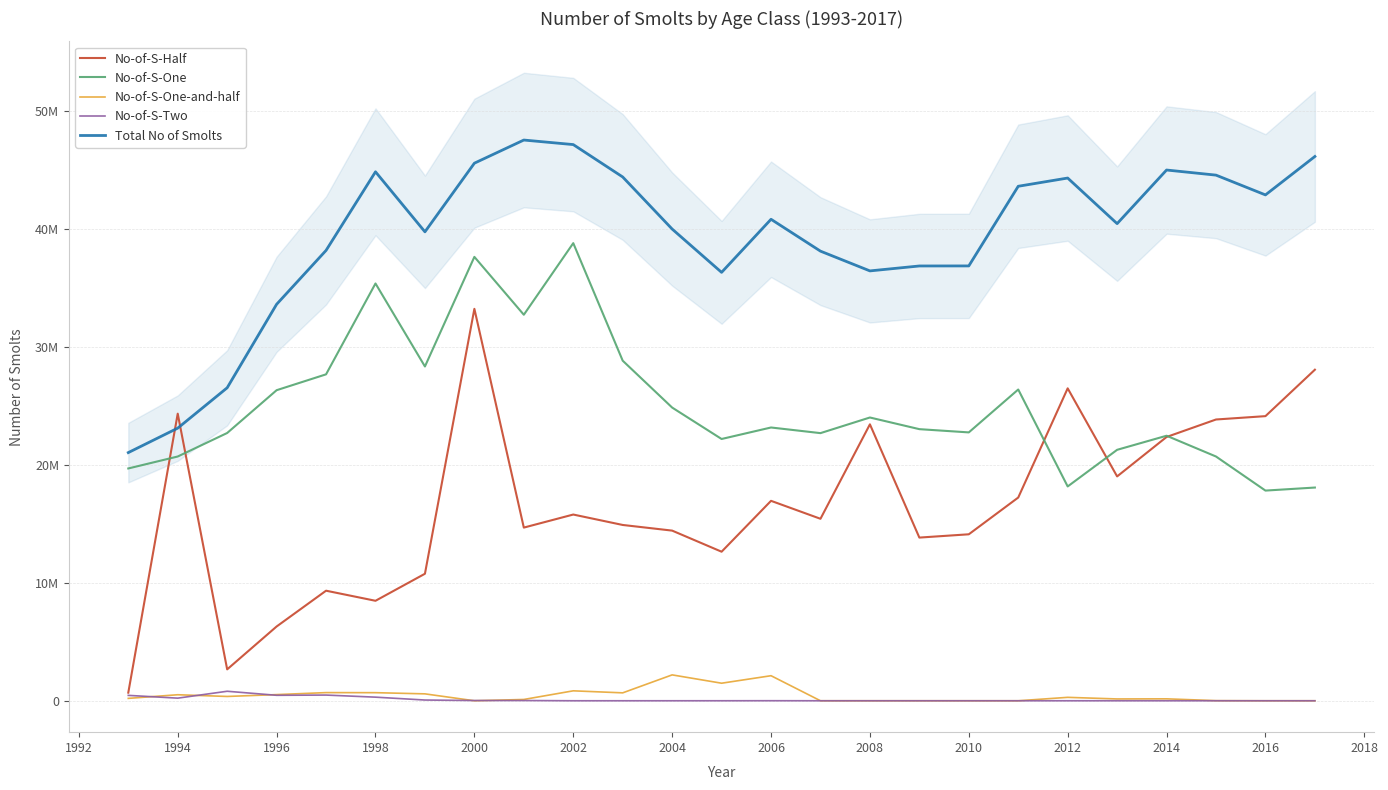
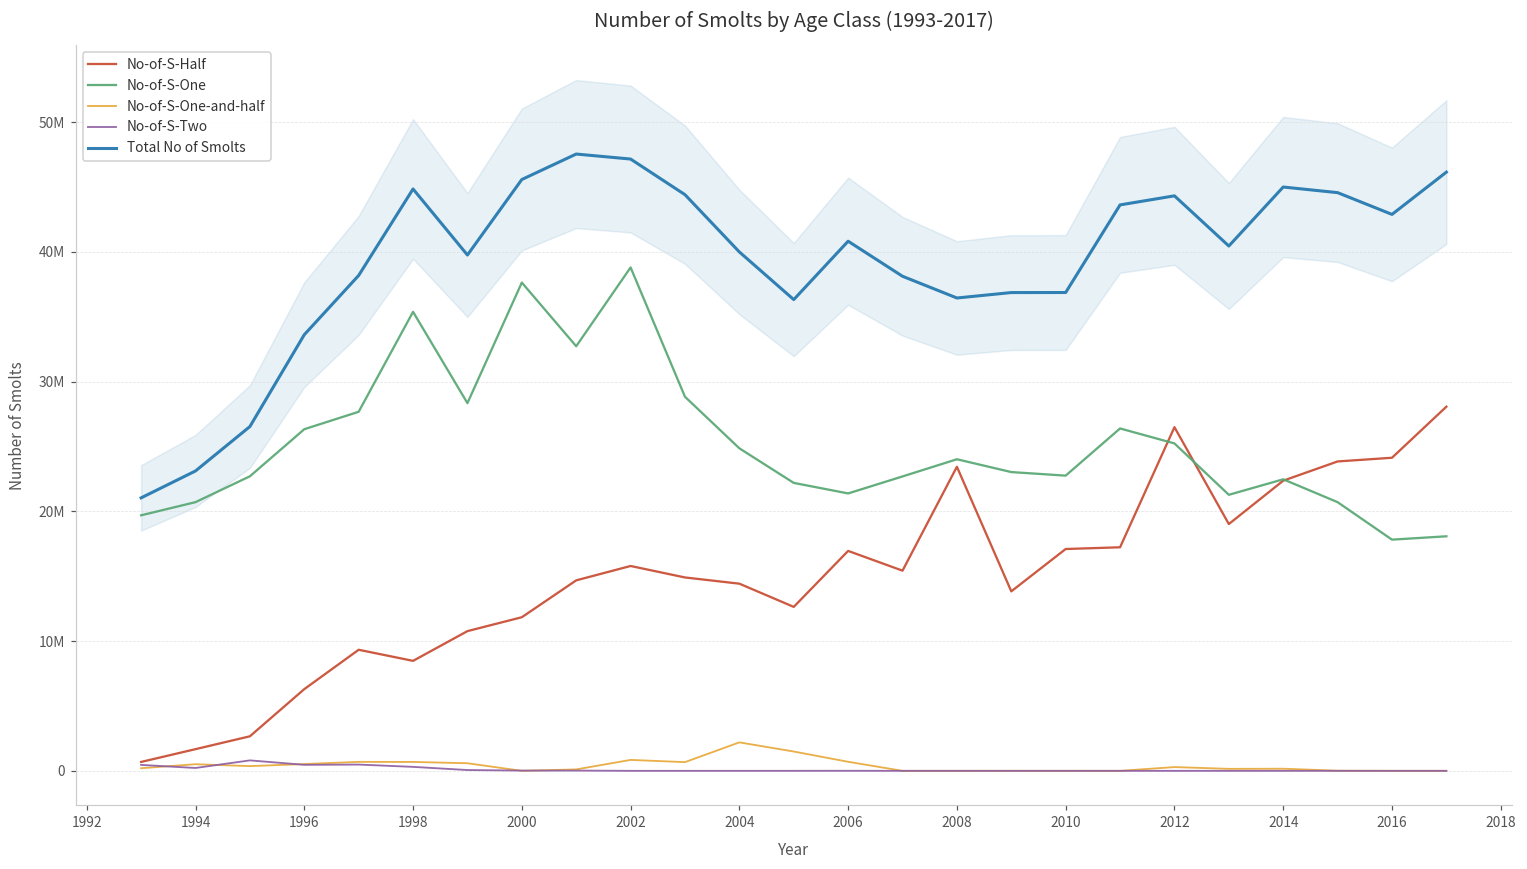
  {
    "No-of-S-Half": {
-     "1994": 24300000,
+     "1994": 1700000,
      "1996": 6300000,
      "1998": 8500000,
-     "2000": 33200000,
+     "2000": 11800000,
      "2002": 15800000,
      "2004": 14400000,
      "2006": 17000000,
      "2008": 23400000,
-     "2010": 14100000,
+     "2010": 17100000,
      "2012": 26500000,
      "2016": 24100000
    },
    "No-of-S-One": {
      "1994": 20700000,
      "1996": 26300000,
      "1998": 35400000,
      "2000": 37600000,
      "2002": 38800000,
      "2004": 24900000,
-     "2006": 23200000,
+     "2006": 21400000,
      "2008": 24000000,
      "2010": 22800000,
-     "2012": 18200000,
+     "2012": 25200000,
      "2016": 17800000
    },
    "No-of-S-One-and-half": {
      "1994": 500000,
      "1998": 700000,
      "2002": 800000,
      "2004": 2200000,
-     "2006": 2100000,
+     "2006": 700000,
      "2012": 300000
    },
    "No-of-S-Two": {
      "1994": 200000,
      "1998": 300000,
      "2002": 0,
      "2004": 0,
      "2006": 0,
      "2012": 0
    }
  }
